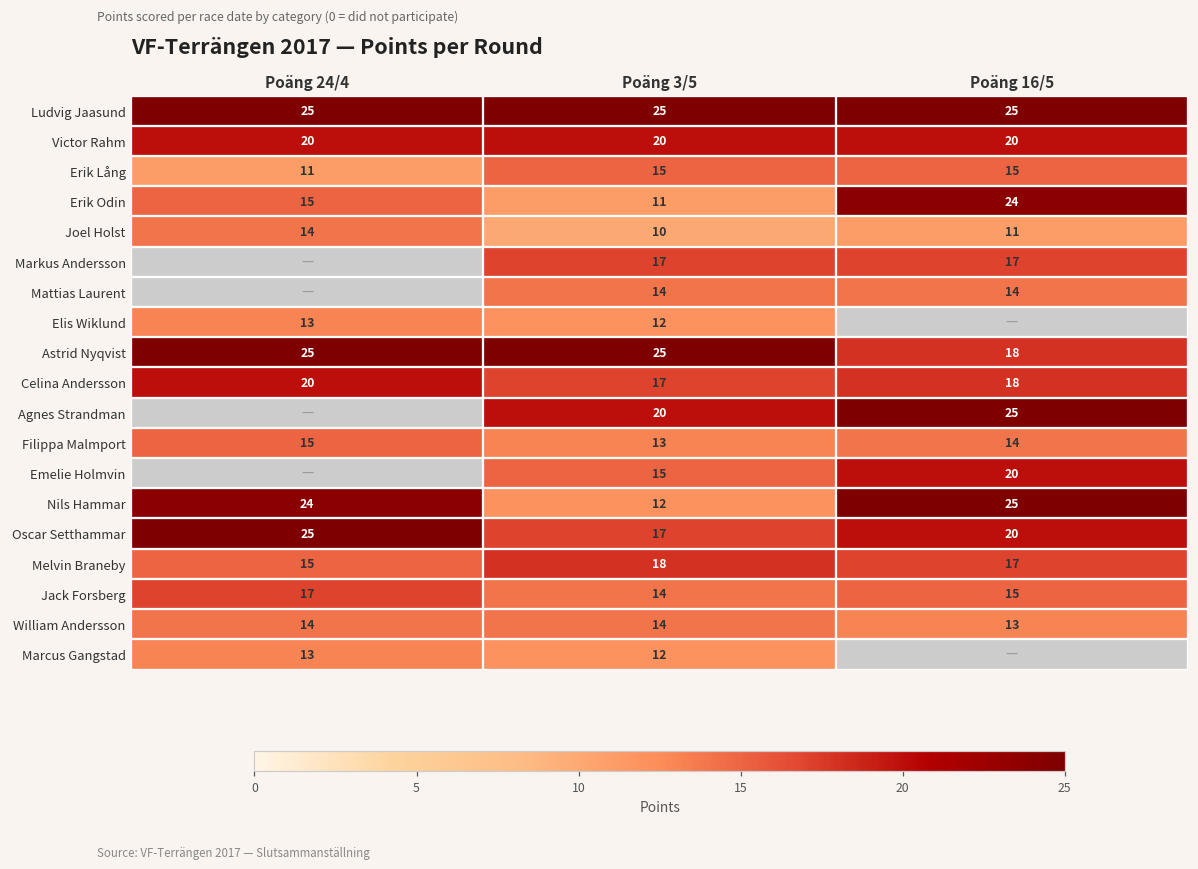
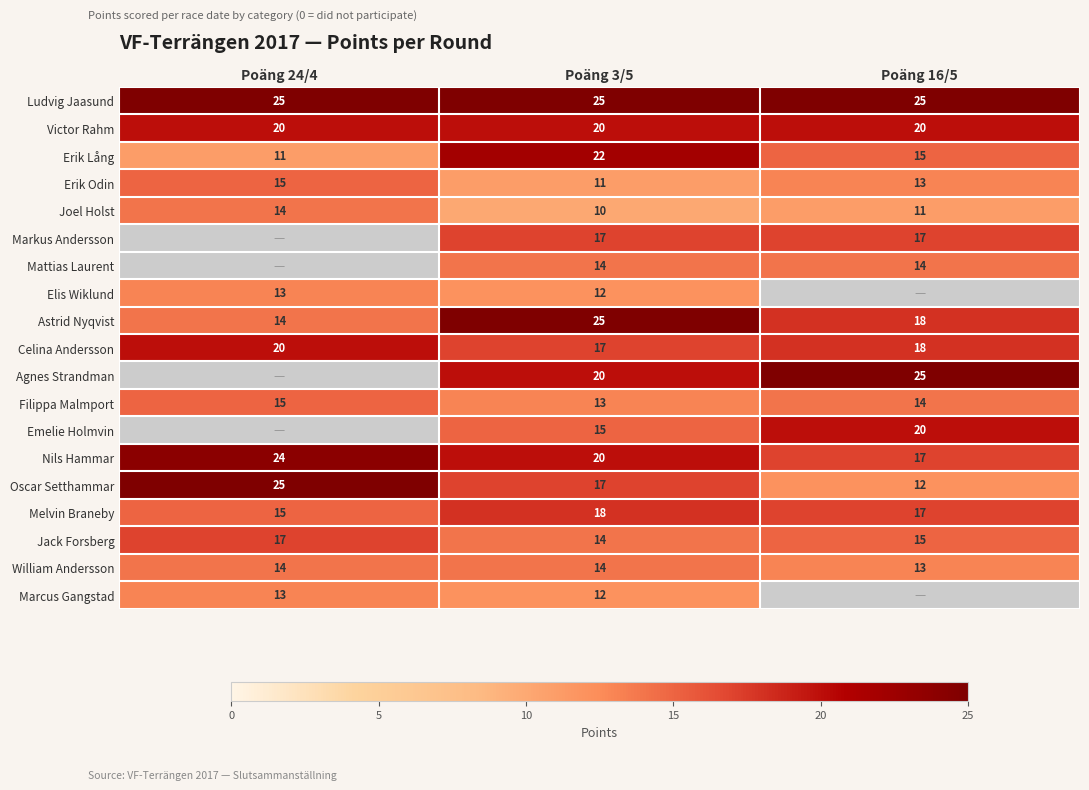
  {
    "Ludvig Jaasund": {
      "Poäng 24/4": 25,
      "Poäng 3/5": 25,
      "Poäng 16/5": 25
    },
    "Victor Rahm": {
      "Poäng 24/4": 20,
      "Poäng 3/5": 20,
      "Poäng 16/5": 20
    },
    "Erik Lång": {
      "Poäng 24/4": 11,
-     "Poäng 3/5": 15,
+     "Poäng 3/5": 22,
      "Poäng 16/5": 15
    },
    "Erik Odin": {
      "Poäng 24/4": 15,
      "Poäng 3/5": 11,
-     "Poäng 16/5": 24
+     "Poäng 16/5": 13
    },
    "Joel Holst": {
      "Poäng 24/4": 14,
      "Poäng 3/5": 10,
      "Poäng 16/5": 11
    },
    "Markus Andersson": {
      "Poäng 3/5": 17,
      "Poäng 16/5": 17
    },
    "Mattias Laurent": {
      "Poäng 3/5": 14,
      "Poäng 16/5": 14
    },
    "Elis Wiklund": {
      "Poäng 24/4": 13,
      "Poäng 3/5": 12
    },
    "Astrid Nyqvist": {
-     "Poäng 24/4": 25,
+     "Poäng 24/4": 14,
      "Poäng 3/5": 25,
      "Poäng 16/5": 18
    },
    "Celina Andersson": {
      "Poäng 24/4": 20,
      "Poäng 3/5": 17,
      "Poäng 16/5": 18
    },
    "Agnes Strandman": {
      "Poäng 3/5": 20,
      "Poäng 16/5": 25
    },
    "Filippa Malmport": {
      "Poäng 24/4": 15,
      "Poäng 3/5": 13,
      "Poäng 16/5": 14
    },
    "Emelie Holmvin": {
      "Poäng 3/5": 15,
      "Poäng 16/5": 20
    },
    "Nils Hammar": {
      "Poäng 24/4": 24,
-     "Poäng 3/5": 12,
-     "Poäng 16/5": 25
+     "Poäng 3/5": 20,
+     "Poäng 16/5": 17
    },
    "Oscar Setthammar": {
      "Poäng 24/4": 25,
      "Poäng 3/5": 17,
-     "Poäng 16/5": 20
+     "Poäng 16/5": 12
    },
    "Melvin Braneby": {
      "Poäng 24/4": 15,
      "Poäng 3/5": 18,
      "Poäng 16/5": 17
    },
    "Jack Forsberg": {
      "Poäng 24/4": 17,
      "Poäng 3/5": 14,
      "Poäng 16/5": 15
    },
    "William Andersson": {
      "Poäng 24/4": 14,
      "Poäng 3/5": 14,
      "Poäng 16/5": 13
    },
    "Marcus Gangstad": {
      "Poäng 24/4": 13,
      "Poäng 3/5": 12
    }
  }
